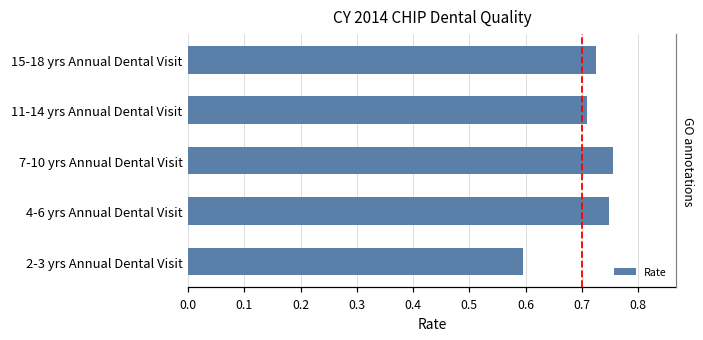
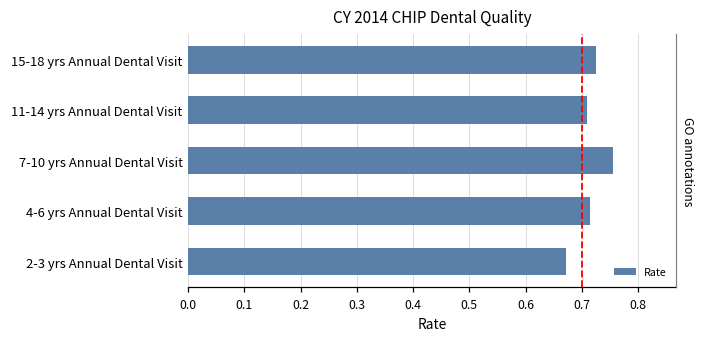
  {
    "15-18 yrs Annual Dental Visit": 0.72,
    "11-14 yrs Annual Dental Visit": 0.71,
    "7-10 yrs Annual Dental Visit": 0.75,
-   "4-6 yrs Annual Dental Visit": 0.75,
-   "2-3 yrs Annual Dental Visit": 0.60
+   "4-6 yrs Annual Dental Visit": 0.71,
+   "2-3 yrs Annual Dental Visit": 0.67
  }
